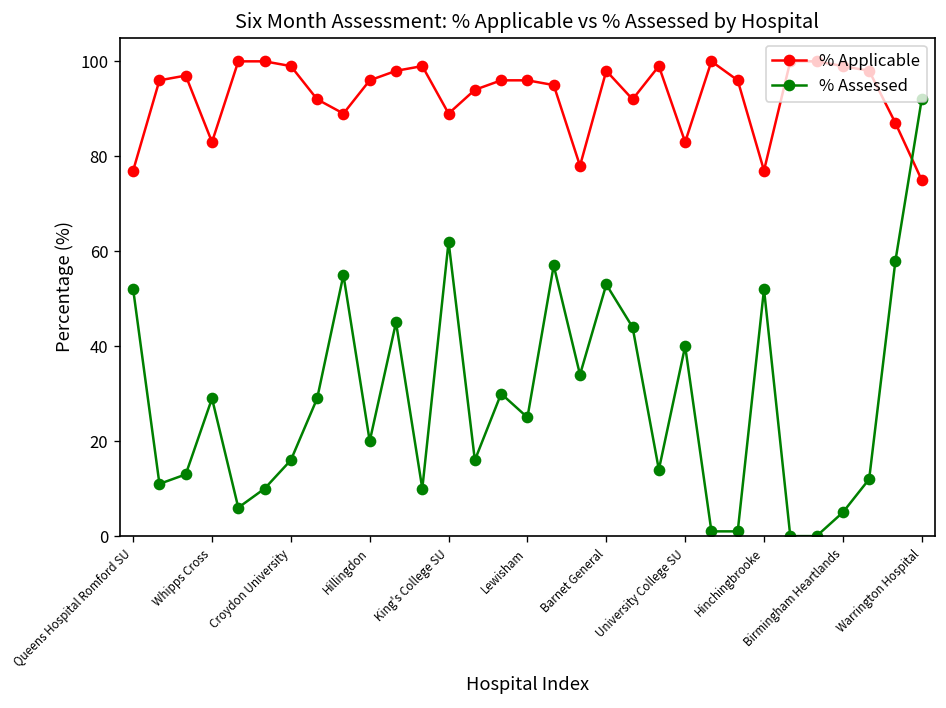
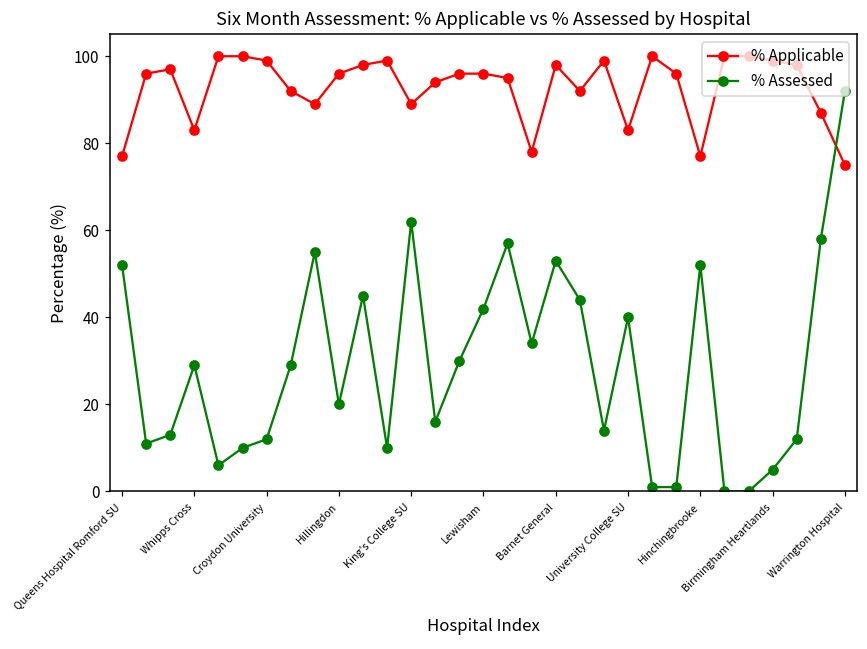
  {
    "% Applicable": {
      "Queens Hospital Romford SU": 77,
      "Whipps Cross": 83,
      "Croydon University": 99,
      "Hillingdon": 96,
      "King's College SU": 89,
      "Lewisham": 96,
      "Barnet General": 98,
      "University College SU": 83,
      "Hinchingbrooke": 77,
      "Warrington Hospital": 75
    },
    "% Assessed": {
      "Queens Hospital Romford SU": 52,
      "Whipps Cross": 29,
-     "Croydon University": 16,
+     "Croydon University": 12,
      "Hillingdon": 20,
      "King's College SU": 62,
-     "Lewisham": 25,
+     "Lewisham": 42,
      "Barnet General": 53,
      "University College SU": 40,
      "Hinchingbrooke": 52,
      "Birmingham Heartlands": 5
    }
  }
